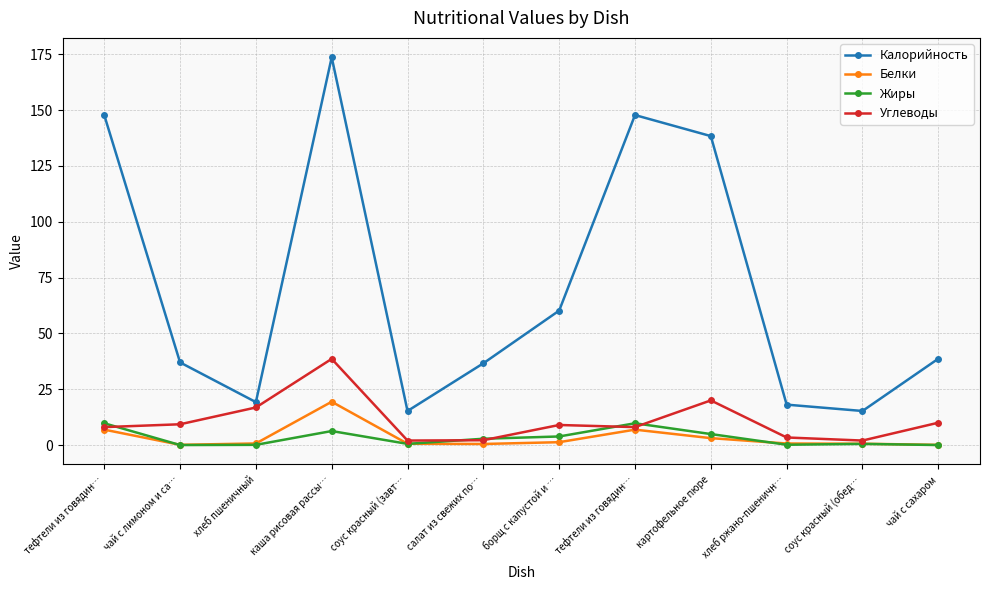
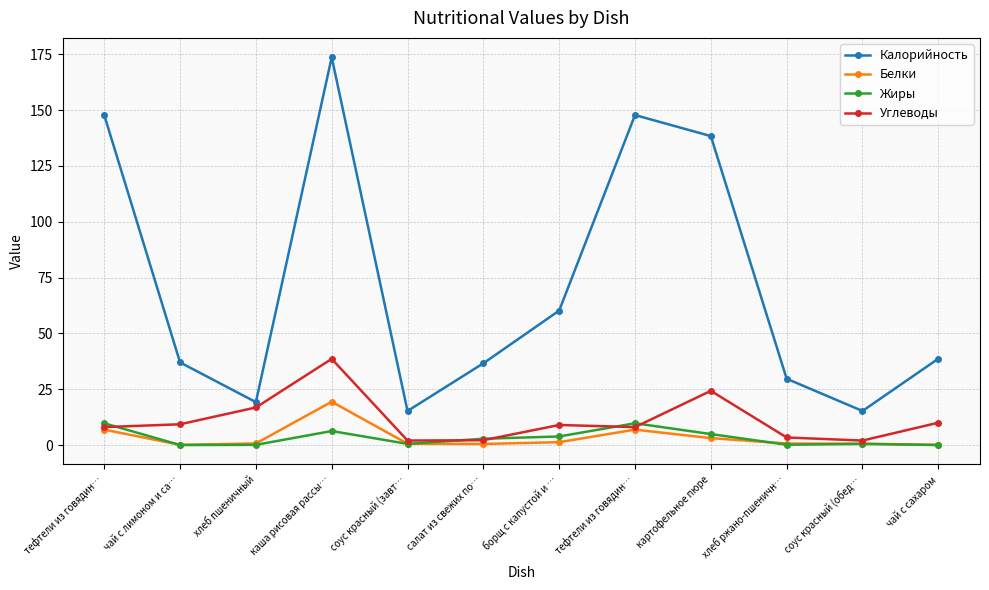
  {
    "Калорийность": {
      "чай с лимоном и са…": 37,
      "хлеб пшеничный": 19,
      "каша рисовая рассы…": 174,
      "соус красный (завт…": 15,
      "салат из свежих по…": 37,
      "борщ с капустой и …": 60,
      "картофельное пюре": 138,
-     "хлеб ржано-пшеничн…": 18,
+     "хлеб ржано-пшеничн…": 30,
      "соус красный (обед…": 15,
      "чай с сахаром": 39
    },
    "Белки": {
      "каша рисовая рассы…": 19,
      "салат из свежих по…": 0,
      "борщ с капустой и …": 1,
      "картофельное пюре": 3
    },
    "Жиры": {
      "каша рисовая рассы…": 6,
      "борщ с капустой и …": 4,
      "картофельное пюре": 5
    },
    "Углеводы": {
      "чай с лимоном и са…": 9,
      "хлеб пшеничный": 17,
      "каша рисовая рассы…": 39,
      "соус красный (завт…": 2,
      "борщ с капустой и …": 9,
-     "картофельное пюре": 20,
+     "картофельное пюре": 24,
      "хлеб ржано-пшеничн…": 3,
      "соус красный (обед…": 2,
      "чай с сахаром": 10
    }
  }
